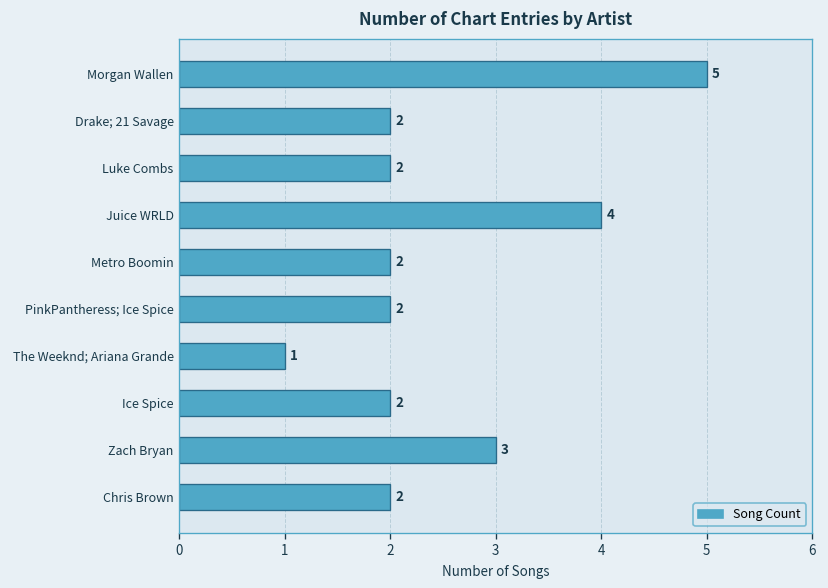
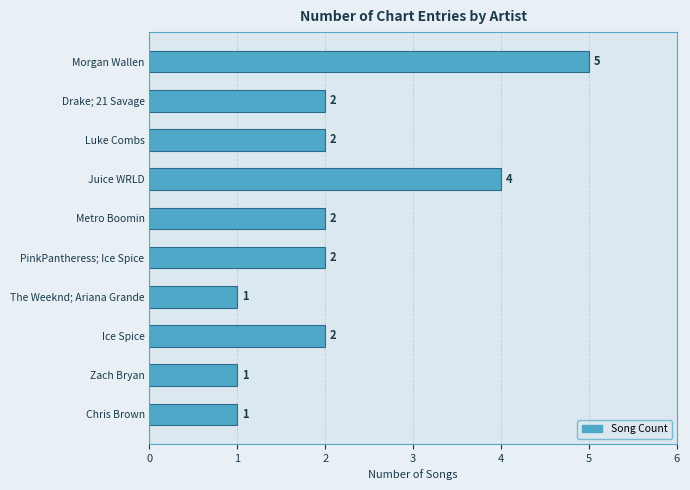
  {
    "Morgan Wallen": 5,
    "Drake; 21 Savage": 2,
    "Luke Combs": 2,
    "Juice WRLD": 4,
    "Metro Boomin": 2,
    "PinkPantheress; Ice Spice": 2,
    "The Weeknd; Ariana Grande": 1,
    "Ice Spice": 2,
-   "Zach Bryan": 3,
-   "Chris Brown": 2
+   "Zach Bryan": 1,
+   "Chris Brown": 1
  }
